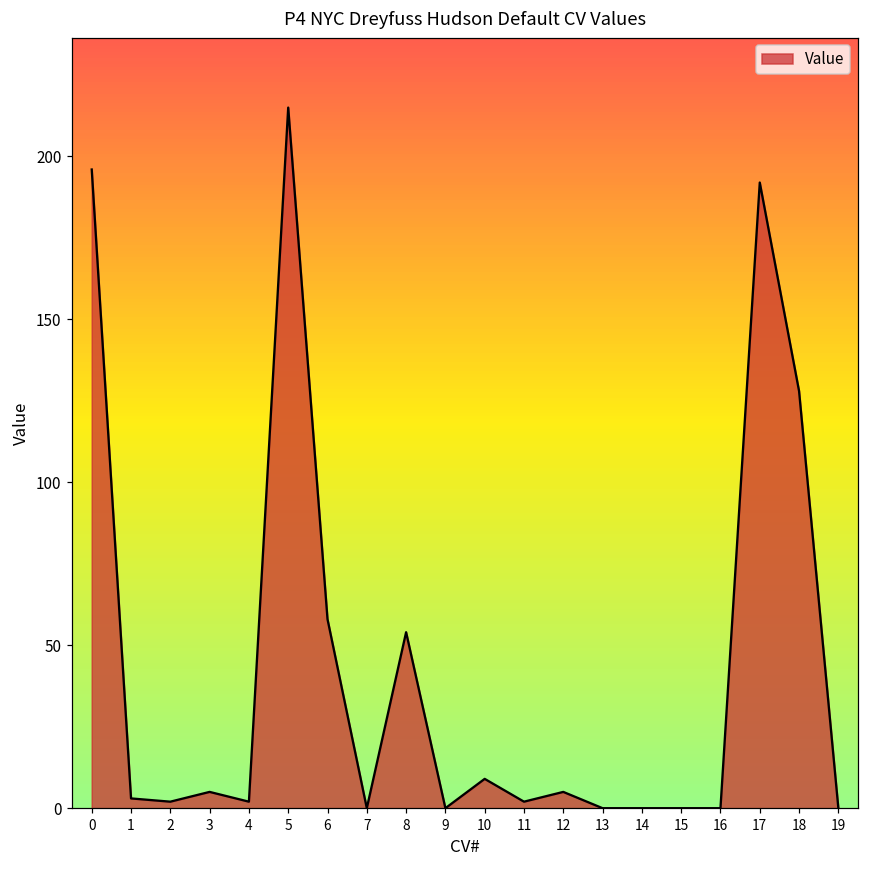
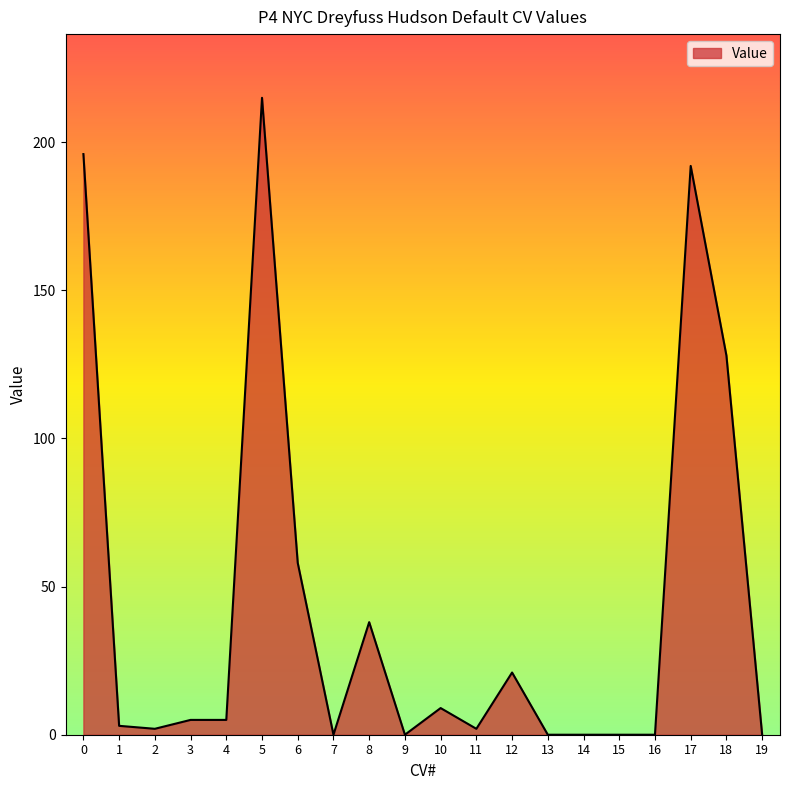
  {
    "0": 196,
    "1": 3,
    "2": 2,
    "3": 5,
-   "4": 2,
+   "4": 5,
    "5": 215,
    "6": 58,
    "7": 0,
-   "8": 54,
+   "8": 38,
    "9": 0,
    "10": 9,
    "11": 2,
-   "12": 5,
+   "12": 21,
    "13": 0,
    "14": 0,
    "15": 0,
    "16": 0,
    "17": 192,
    "18": 128,
    "19": 0
  }
